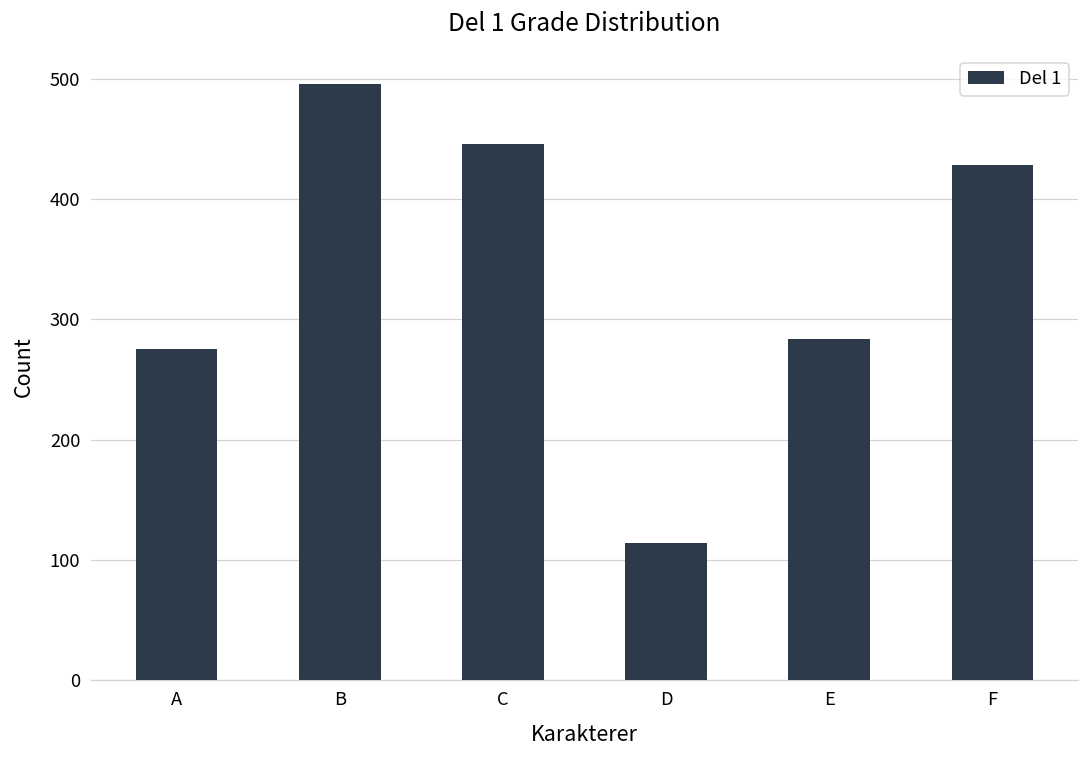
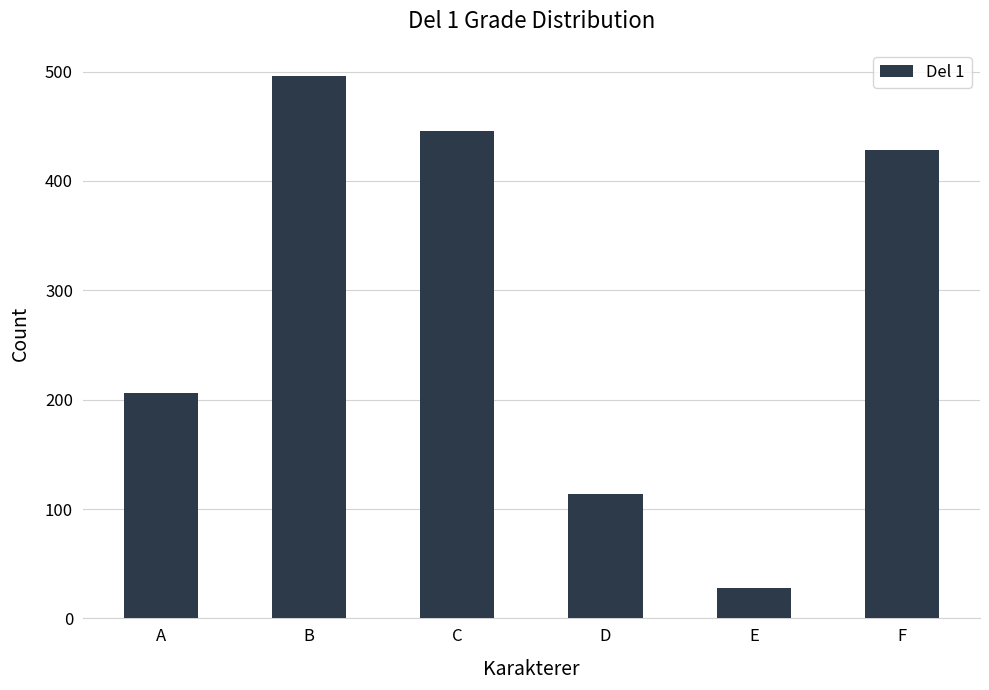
  {
-   "A": 275,
+   "A": 206,
    "B": 496,
    "C": 446,
    "D": 114,
-   "E": 284,
+   "E": 28,
    "F": 428
  }
